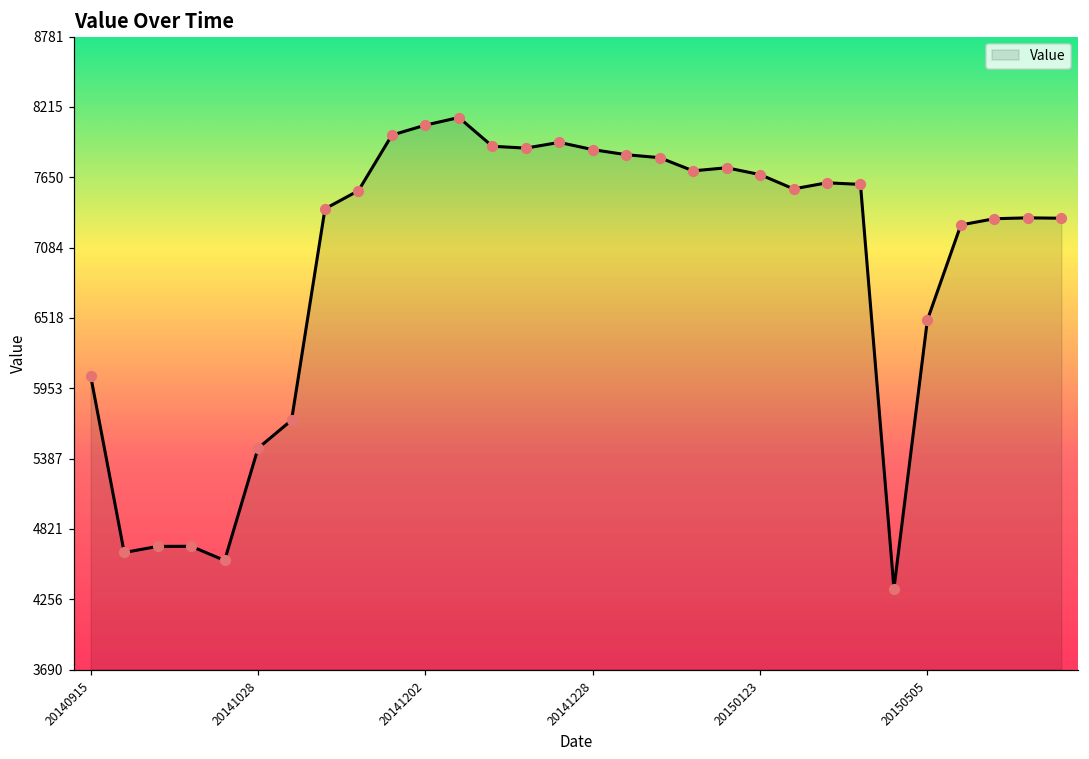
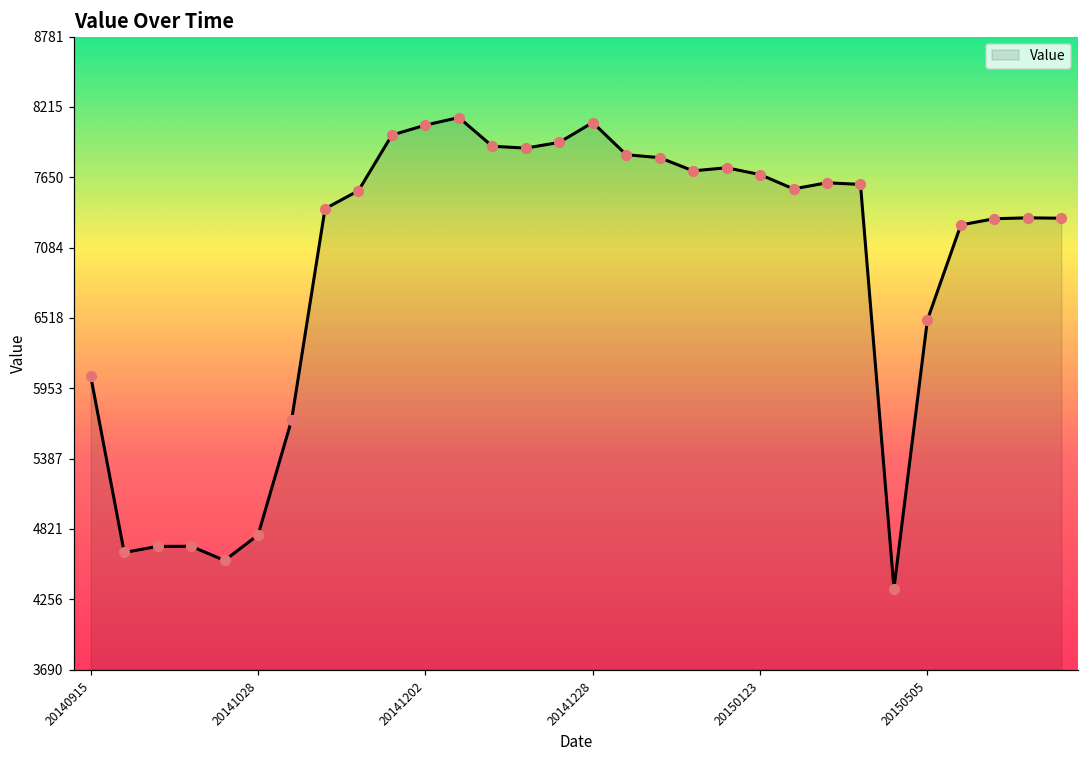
  {
    "20140915": 6050,
-   "20141028": 5470,
+   "20141028": 4770,
    "20141202": 8070,
-   "20141228": 7870,
+   "20141228": 8090,
    "20150123": 7670,
    "20150505": 6500
  }
